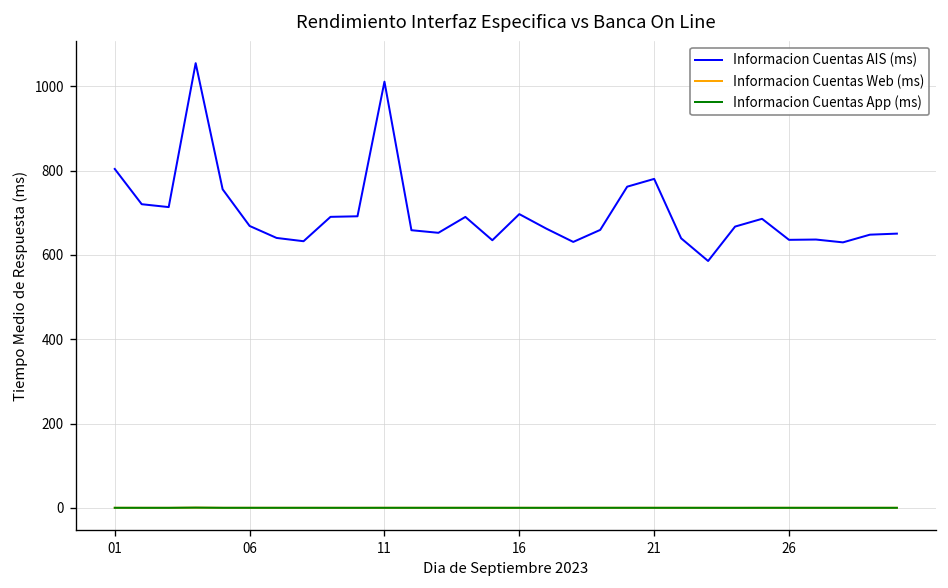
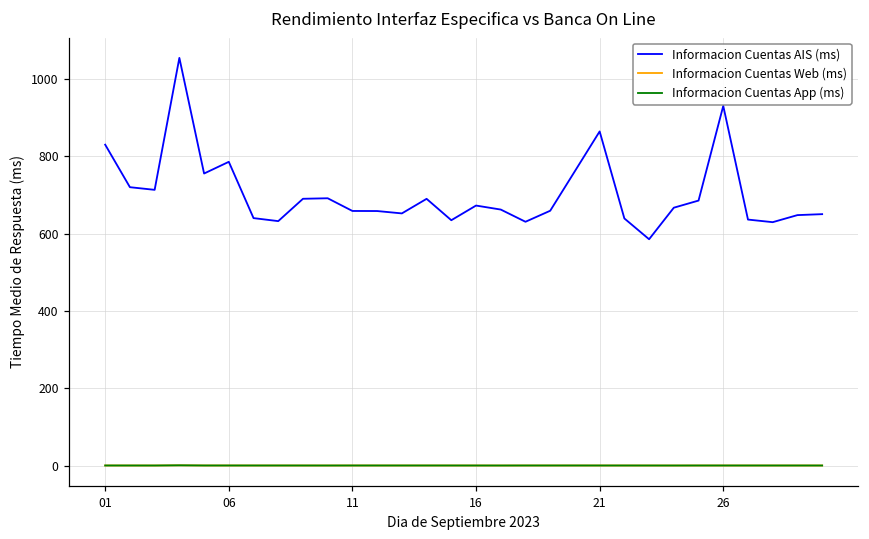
  {
    "Informacion Cuentas AIS (ms)": {
-     "01": 800,
-     "06": 670,
-     "11": 1010,
-     "16": 700,
-     "21": 780,
-     "26": 640
+     "01": 830,
+     "06": 790,
+     "11": 660,
+     "16": 670,
+     "21": 860,
+     "26": 930
    },
    "Informacion Cuentas App (ms)": {
      "01": 0,
      "06": 0,
      "11": 0,
      "16": 0,
      "21": 0,
      "26": 0
    }
  }
